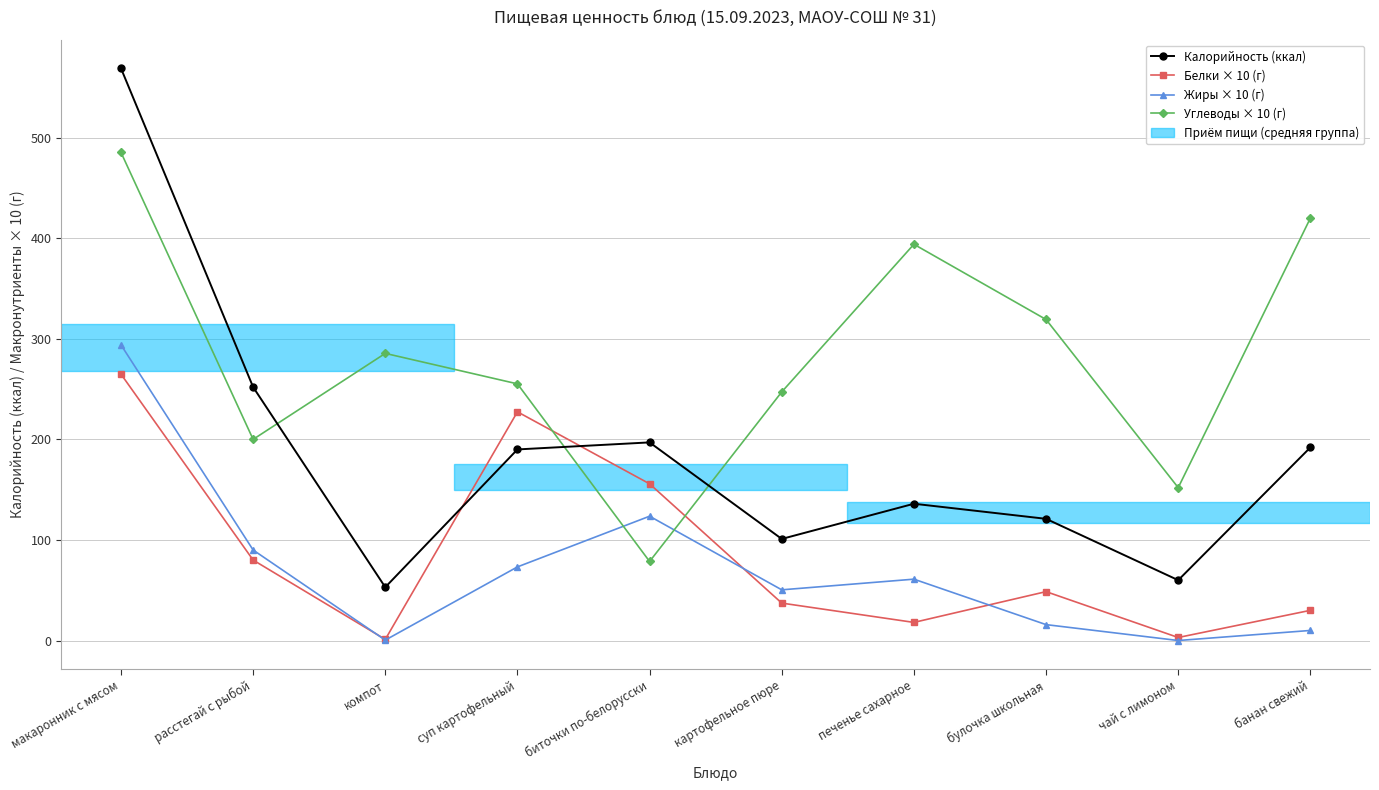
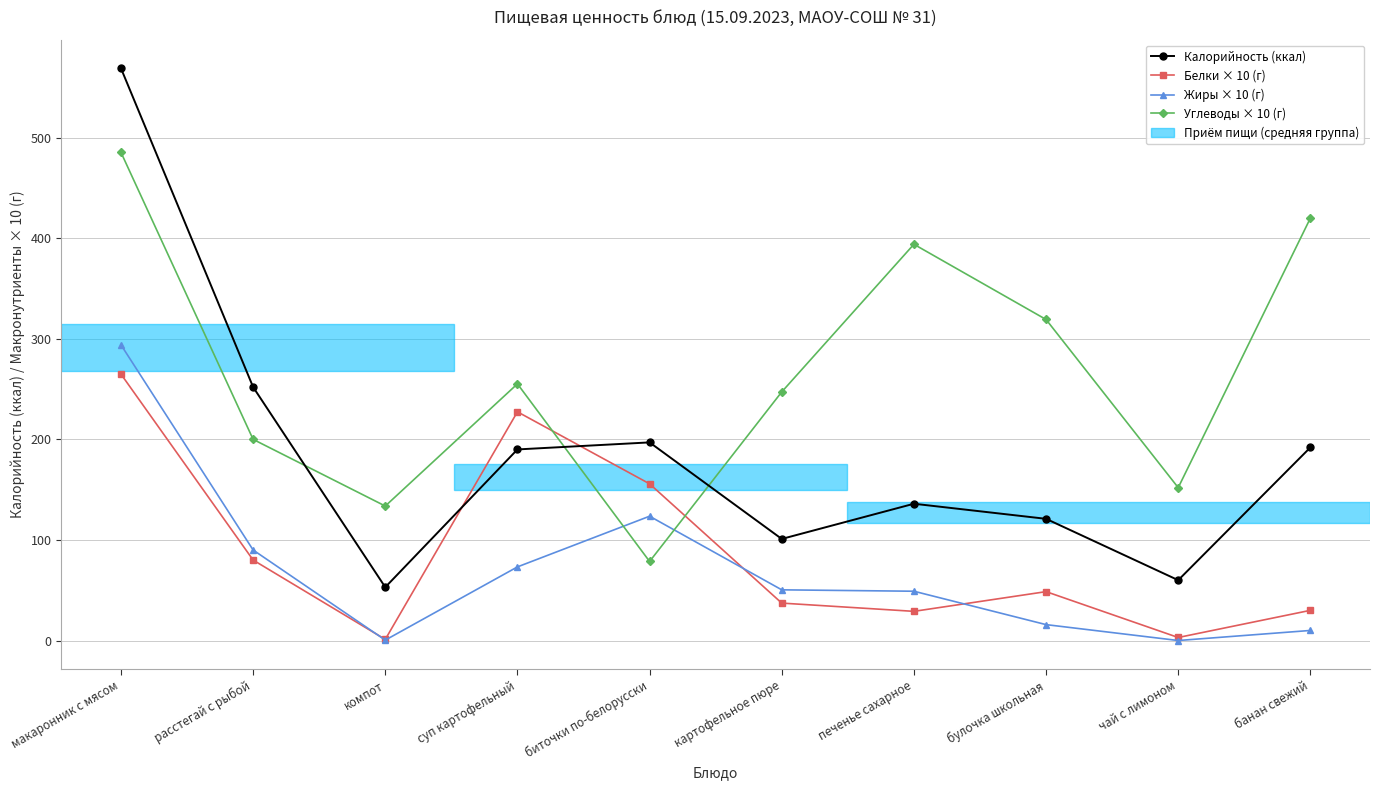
  {
    "Калорийность (ккал)": {
      "макаронник с мясом": 569,
      "расстегай с рыбой": 252,
      "компот": 53,
      "суп картофельный": 190,
      "биточки по-белорусски": 197,
      "картофельное пюре": 101,
      "печенье сахарное": 136,
      "булочка школьная": 121,
      "чай с лимоном": 60,
      "банан свежий": 192
    },
    "Белки × 10 (г)": {
      "макаронник с мясом": 265,
      "расстегай с рыбой": 80,
      "суп картофельный": 227,
      "биточки по-белорусски": 156,
      "картофельное пюре": 37,
-     "печенье сахарное": 18,
+     "печенье сахарное": 29,
      "булочка школьная": 49,
      "чай с лимоном": 3,
      "банан свежий": 30
    },
    "Жиры × 10 (г)": {
      "макаронник с мясом": 294,
      "расстегай с рыбой": 90,
      "суп картофельный": 73,
      "биточки по-белорусски": 124,
      "картофельное пюре": 50,
-     "печенье сахарное": 61,
+     "печенье сахарное": 49,
      "булочка школьная": 16,
      "чай с лимоном": 0,
      "банан свежий": 10
    },
    "Углеводы × 10 (г)": {
      "макаронник с мясом": 485,
      "расстегай с рыбой": 200,
-     "компот": 286,
+     "компот": 134,
      "суп картофельный": 255,
      "биточки по-белорусски": 79,
      "картофельное пюре": 247,
      "печенье сахарное": 394,
      "булочка школьная": 319,
      "чай с лимоном": 152,
      "банан свежий": 420
    }
  }
